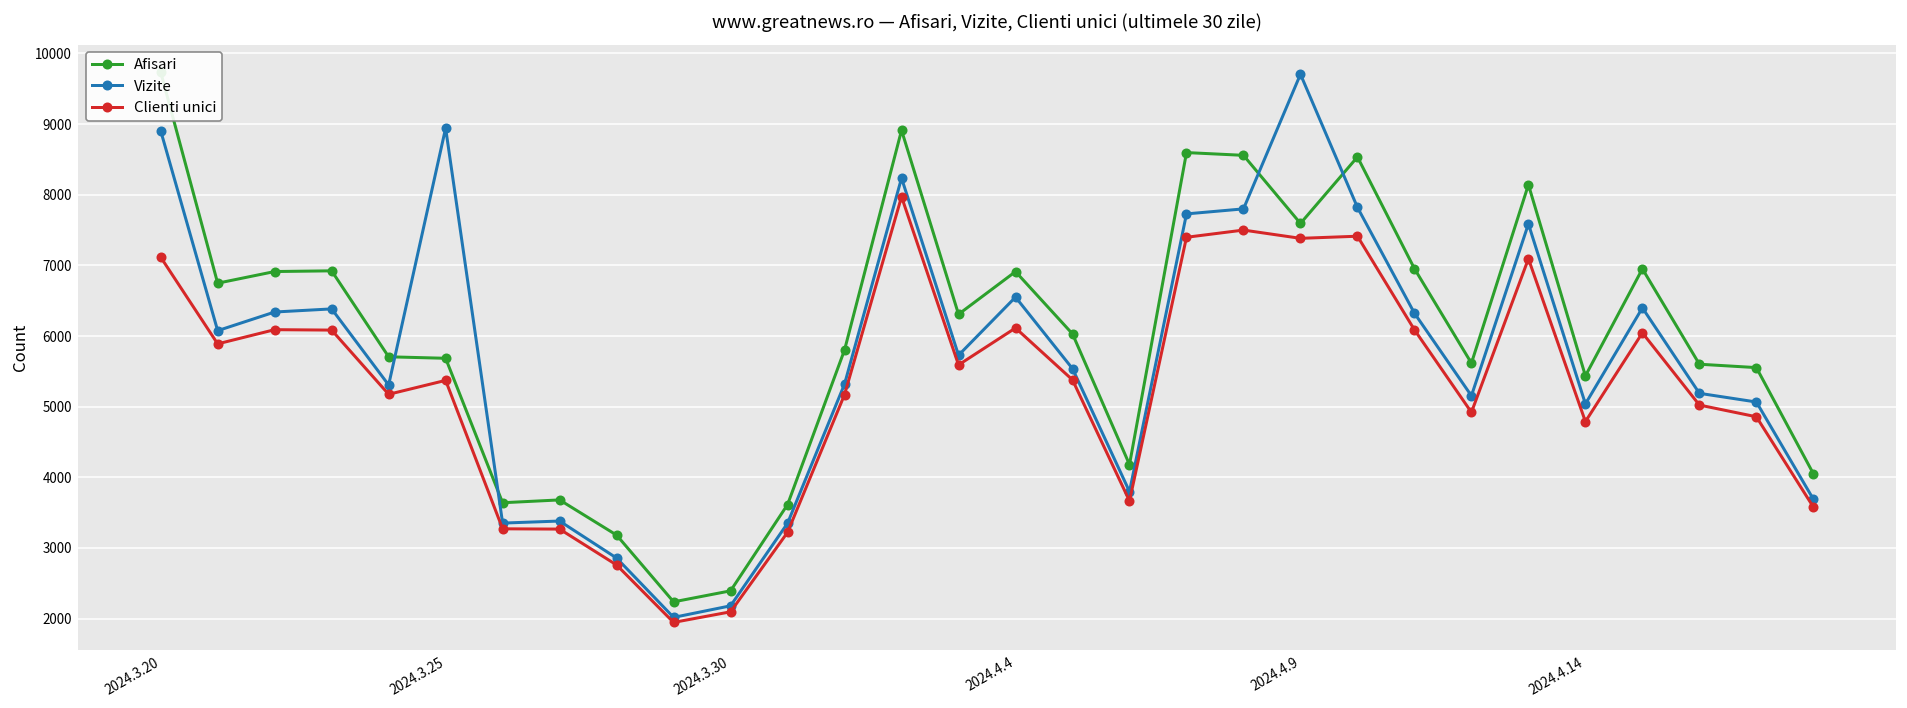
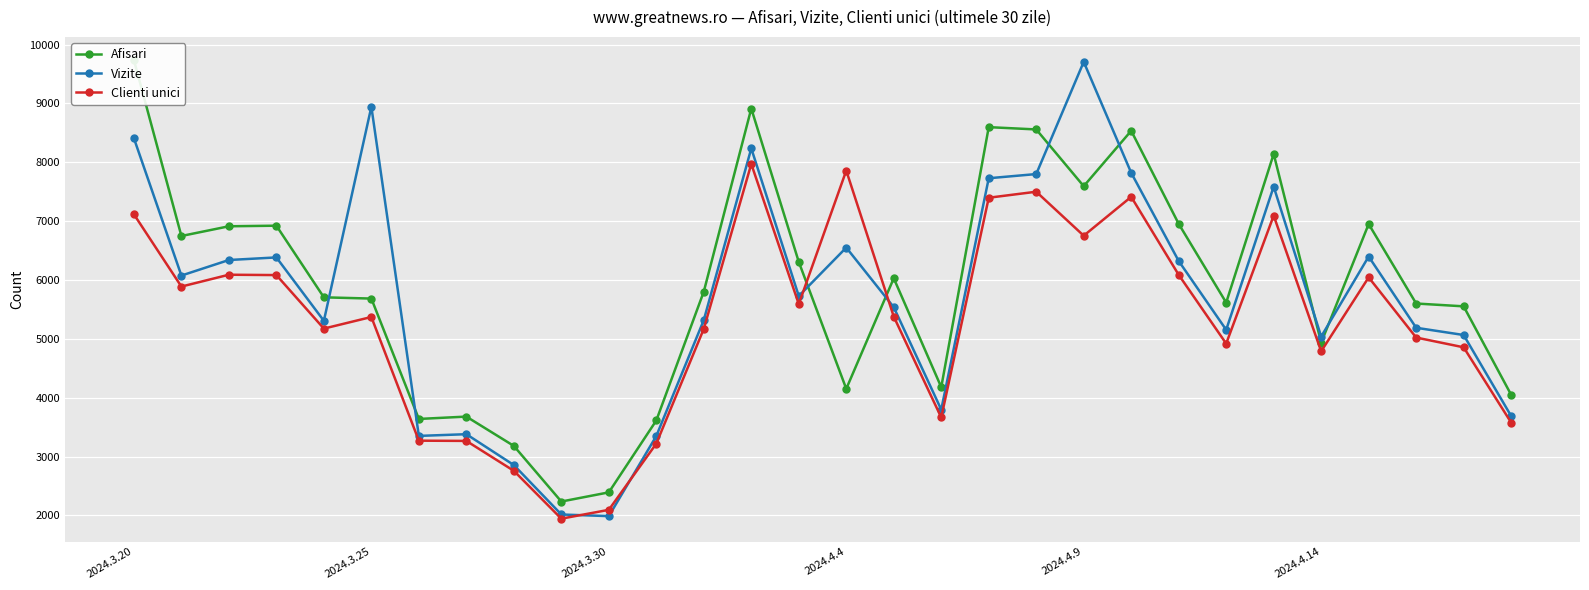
  {
    "Afisari": {
      "2024.3.25": 5700,
      "2024.3.30": 2400,
-     "2024.4.4": 6900,
+     "2024.4.4": 4200,
      "2024.4.9": 7600,
-     "2024.4.14": 5400
+     "2024.4.14": 4900
    },
    "Vizite": {
-     "2024.3.20": 8900,
+     "2024.3.20": 8400,
      "2024.3.25": 8900,
-     "2024.3.30": 2200,
+     "2024.3.30": 2000,
      "2024.4.4": 6600,
      "2024.4.9": 9700,
      "2024.4.14": 5000
    },
    "Clienti unici": {
      "2024.3.20": 7100,
      "2024.3.25": 5400,
      "2024.3.30": 2100,
-     "2024.4.4": 6100,
-     "2024.4.9": 7400,
+     "2024.4.4": 7900,
+     "2024.4.9": 6800,
      "2024.4.14": 4800
    }
  }
